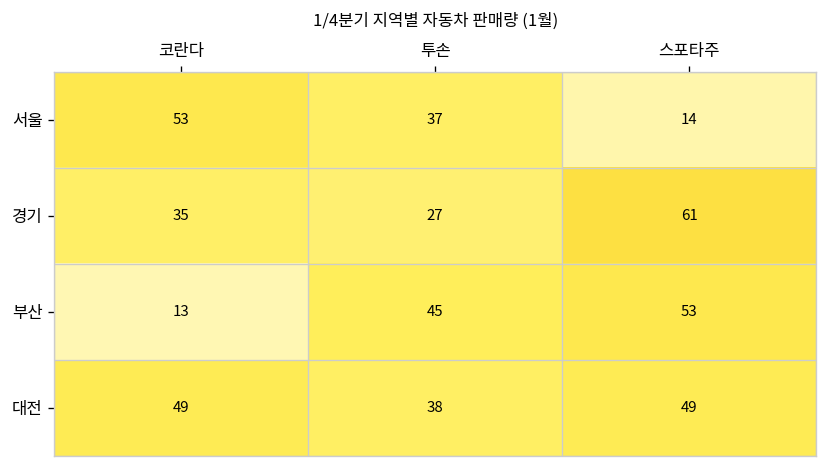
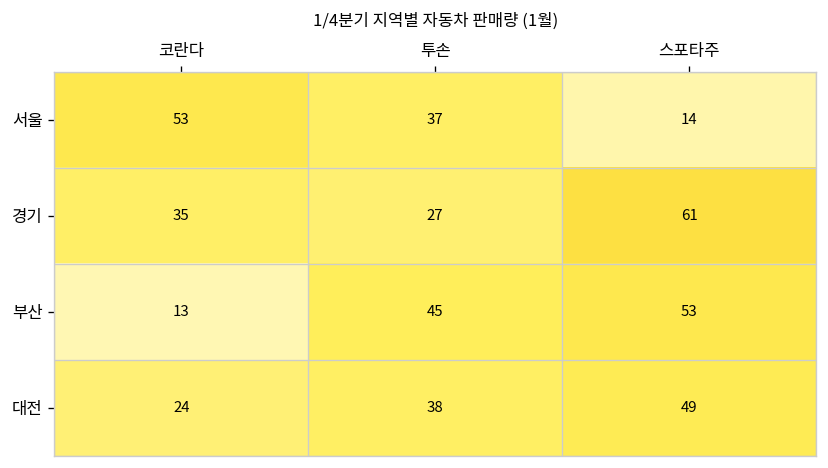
  {
    "서울": {
      "코란다": 53,
      "투손": 37,
      "스포타주": 14
    },
    "경기": {
      "코란다": 35,
      "투손": 27,
      "스포타주": 61
    },
    "부산": {
      "코란다": 13,
      "투손": 45,
      "스포타주": 53
    },
    "대전": {
-     "코란다": 49,
+     "코란다": 24,
      "투손": 38,
      "스포타주": 49
    }
  }
